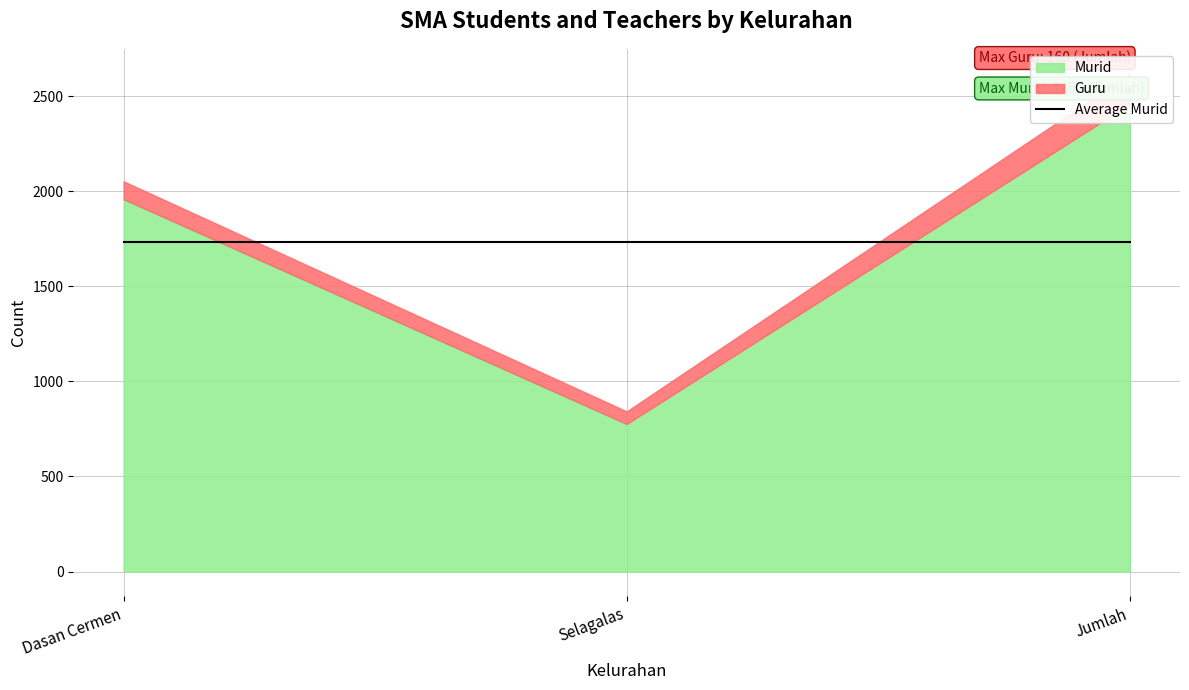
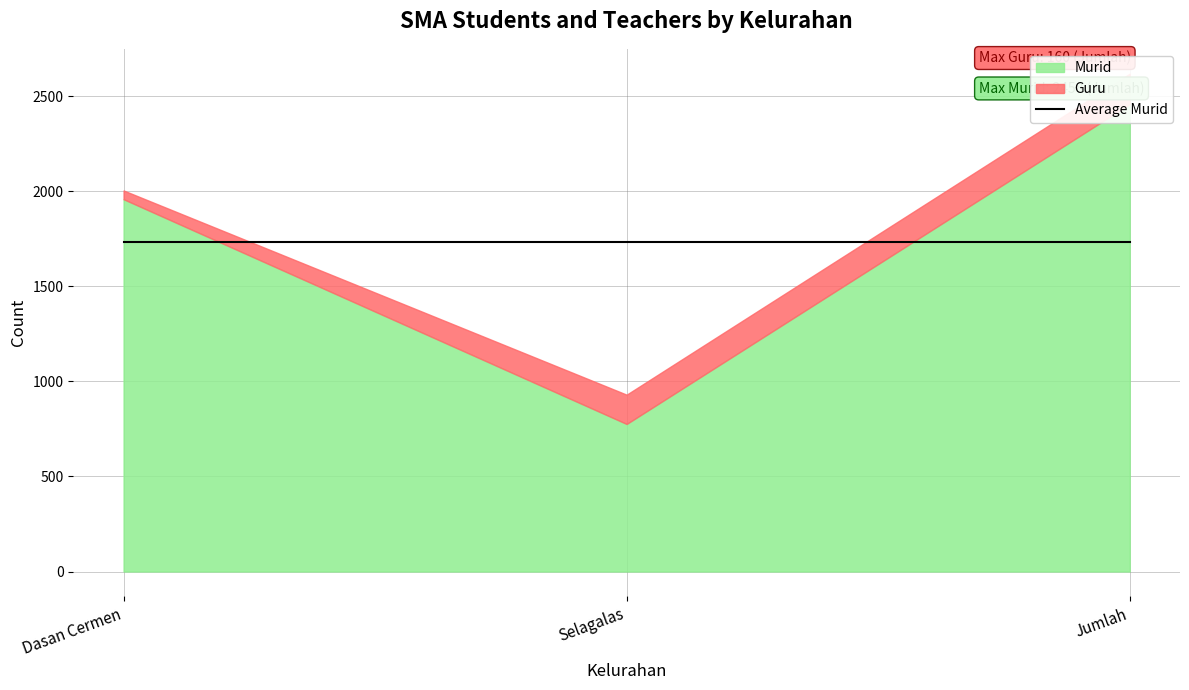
  {
    "Average Murid": {
      "Dasan Cermen": 1730,
      "Selagalas": 1730,
      "Jumlah": 1730
    },
    "Murid": {
      "Dasan Cermen": 1960,
      "Selagalas": 780
    },
    "Guru": {
-     "Dasan Cermen": 90,
-     "Selagalas": 70
+     "Dasan Cermen": 50,
+     "Selagalas": 150
    }
  }
